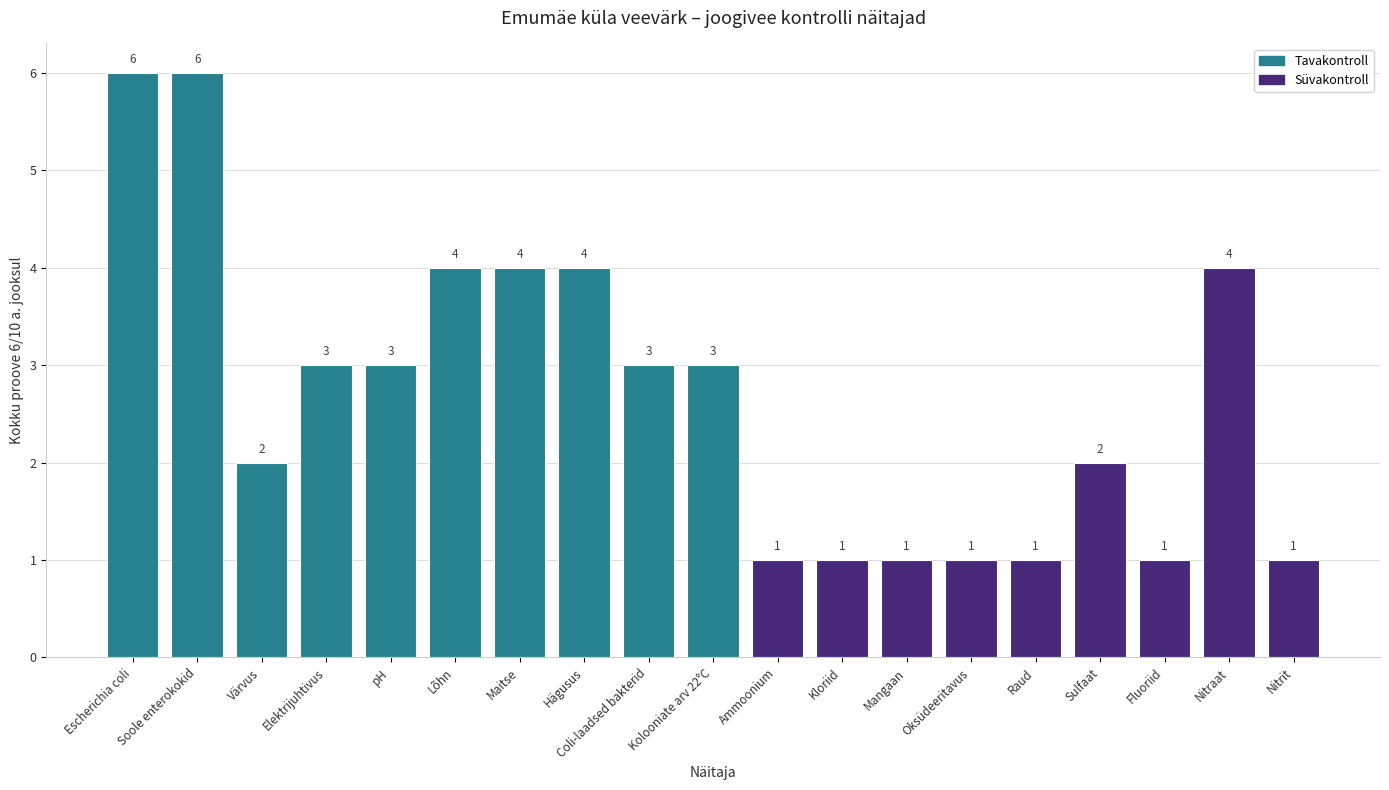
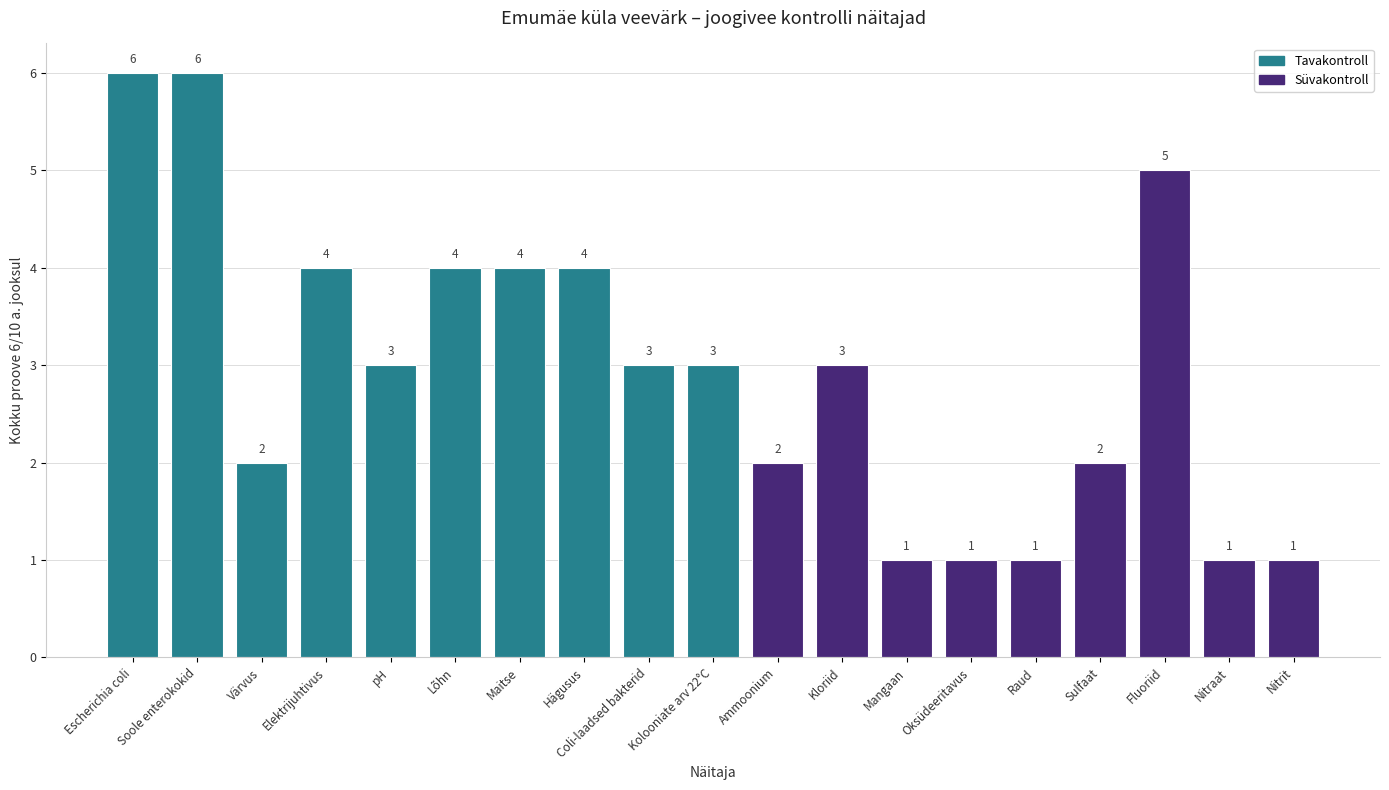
  {
    "Escherichia coli": 6,
    "Soole enterokokid": 6,
    "Värvus": 2,
-   "Elektrijuhtivus": 3,
+   "Elektrijuhtivus": 4,
    "pH": 3,
    "Lõhn": 4,
    "Maitse": 4,
    "Hägusus": 4,
    "Coli-laadsed bakterid": 3,
    "Kolooniate arv 22°C": 3,
-   "Ammoonium": 1,
-   "Kloriid": 1,
+   "Ammoonium": 2,
+   "Kloriid": 3,
    "Mangaan": 1,
    "Oksüdeeritavus": 1,
    "Raud": 1,
    "Sulfaat": 2,
-   "Fluoriid": 1,
-   "Nitraat": 4,
+   "Fluoriid": 5,
+   "Nitraat": 1,
    "Nitrit": 1
  }
